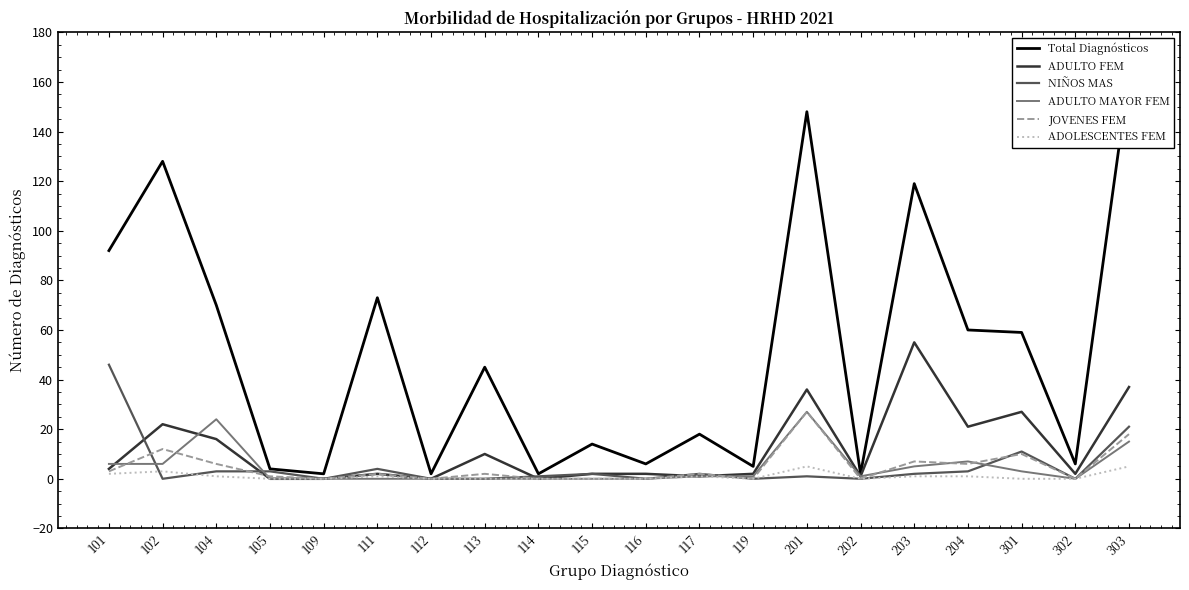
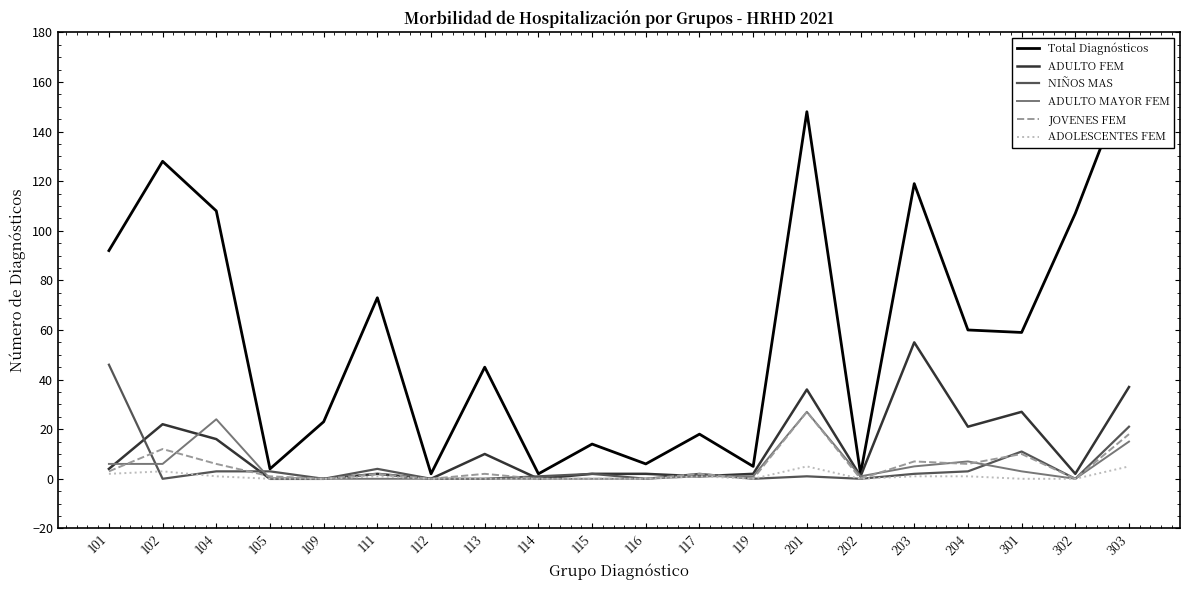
  {
    "Total Diagnósticos": {
      "101": 92,
      "102": 128,
-     "104": 70,
-     "109": 2,
+     "104": 108,
+     "109": 23,
      "111": 73,
      "112": 2,
      "113": 45,
      "115": 14,
      "116": 6,
      "117": 18,
      "119": 5,
      "201": 148,
      "203": 119,
      "204": 60,
      "301": 59,
-     "302": 6
+     "302": 107
    }
  }
